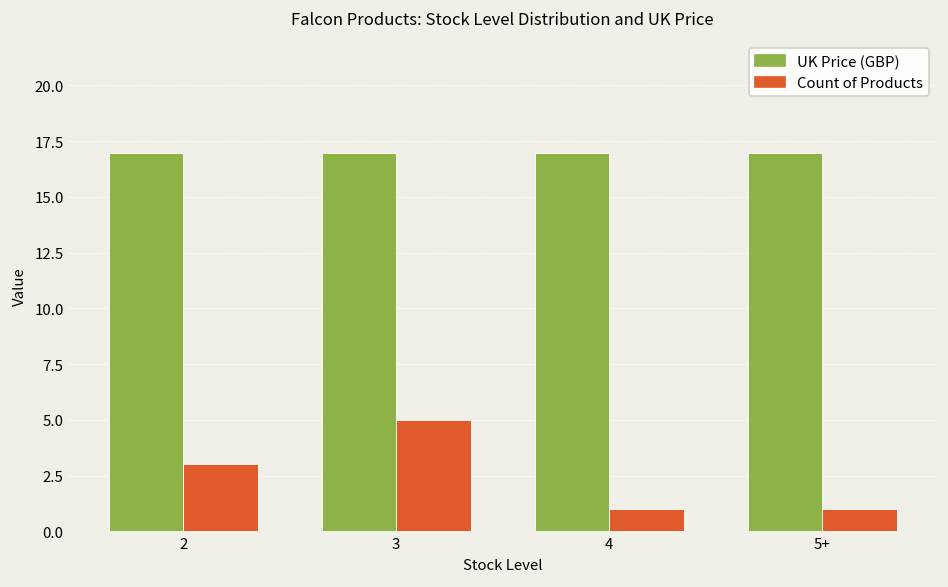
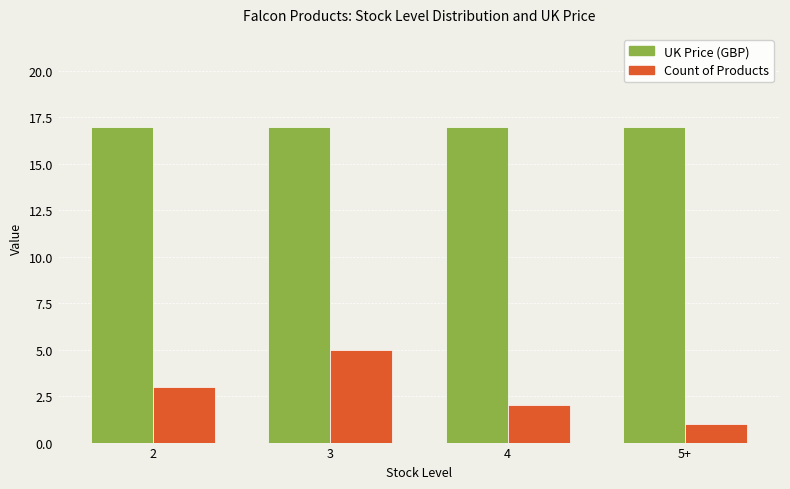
  {
    "UK Price (GBP)": {
      "2": 17,
      "3": 17,
      "4": 17,
      "5+": 17
    },
    "Count of Products": {
      "2": 3,
      "3": 5,
-     "4": 1,
+     "4": 2,
      "5+": 1
    }
  }
